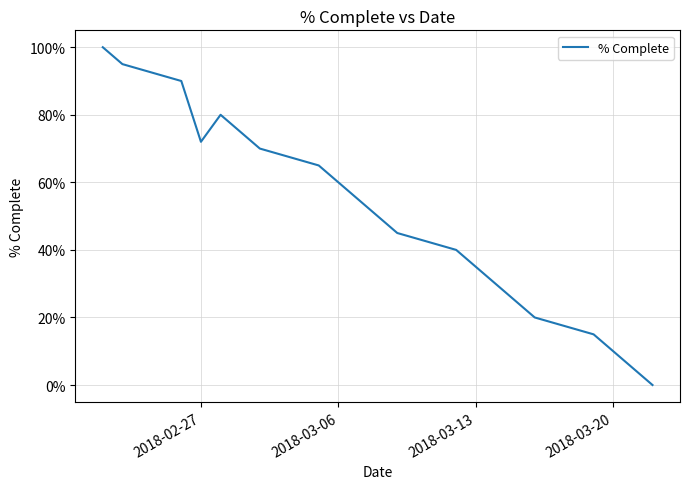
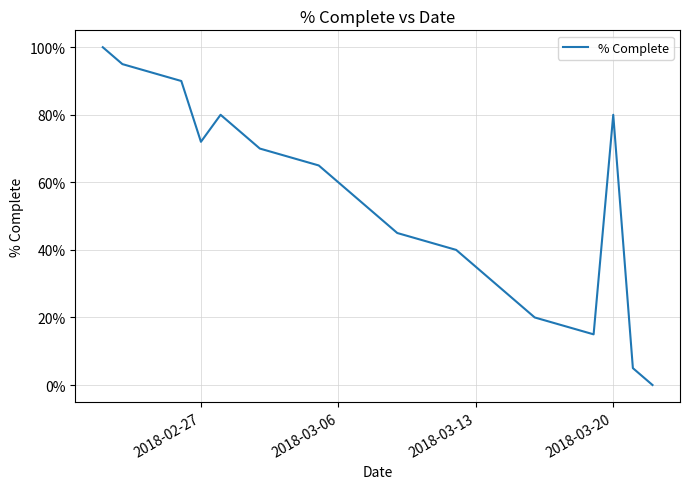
  {
    "2018-02-27": "72%",
    "2018-03-06": "60%",
    "2018-03-13": "35%",
-   "2018-03-20": "10%"
+   "2018-03-20": "80%"
  }
